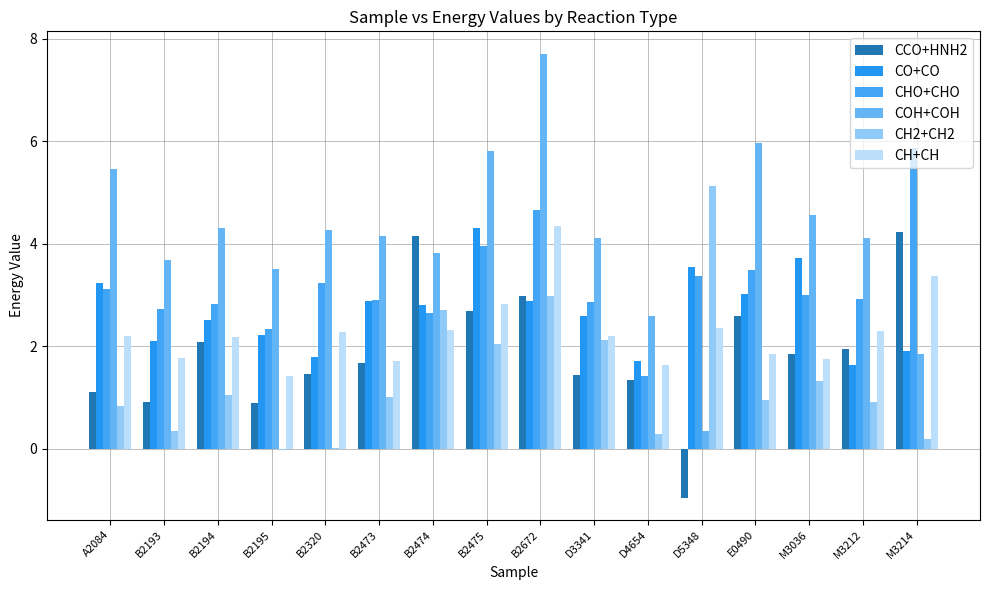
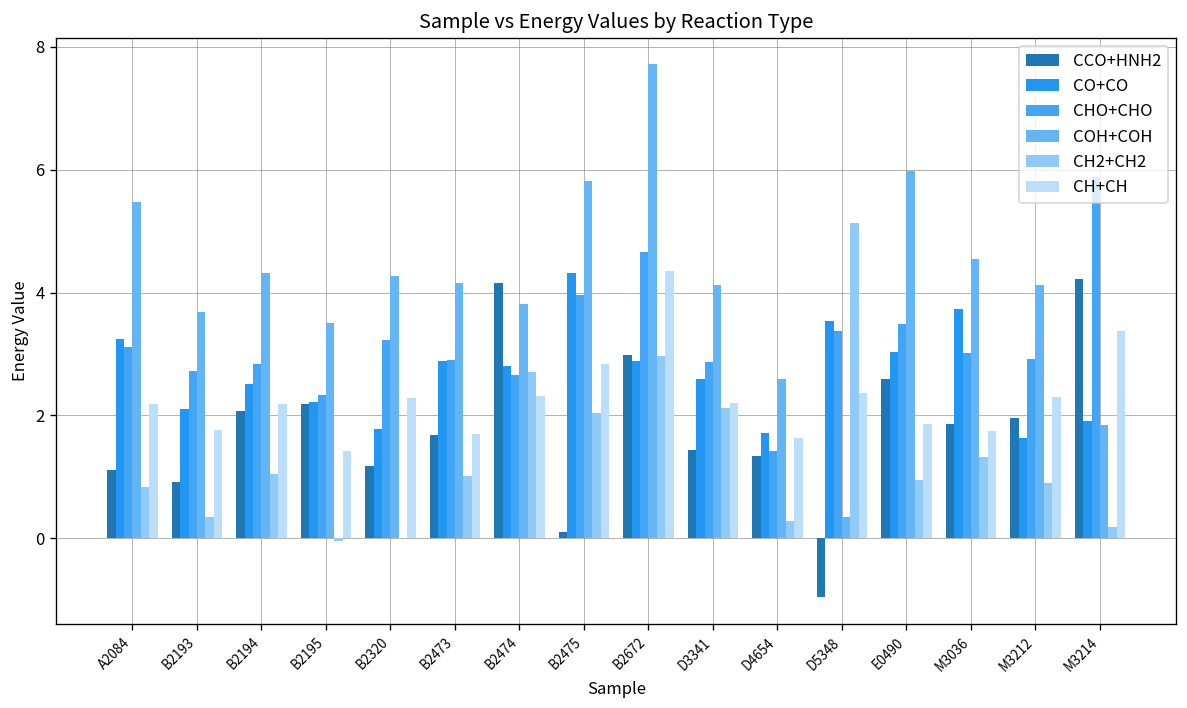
  {
    "CCO+HNH2": {
      "A2084": 1.1,
      "B2193": 0.9,
      "B2194": 2.1,
-     "B2195": 0.9,
-     "B2320": 1.4,
+     "B2195": 2.2,
+     "B2320": 1.2,
      "B2473": 1.7,
      "B2474": 4.2,
-     "B2475": 2.7,
+     "B2475": 0.1,
      "B2672": 3.0,
      "D3341": 1.4,
      "D4654": 1.3,
      "D5348": -1.0,
      "E0490": 2.6,
      "M3036": 1.9,
      "M3212": 2.0,
      "M3214": 4.2
    }
  }
